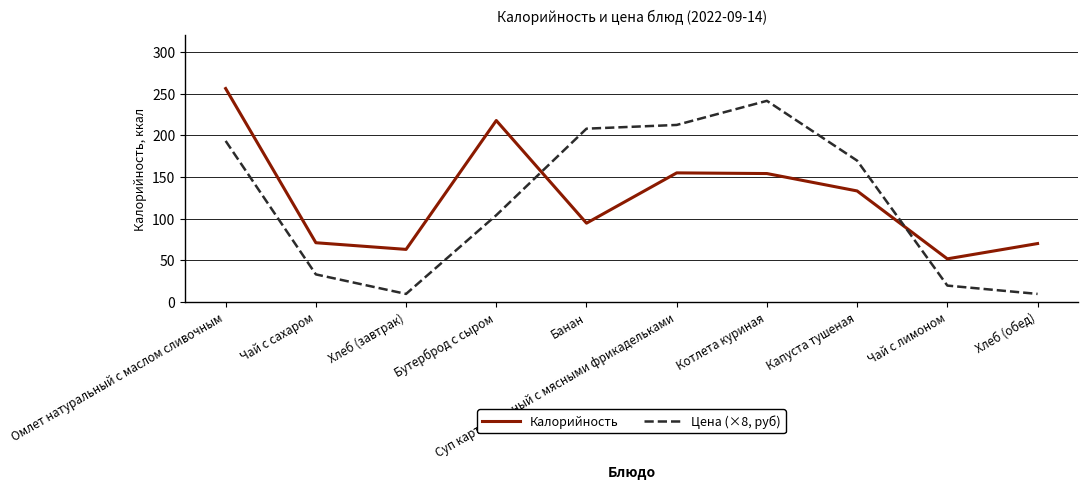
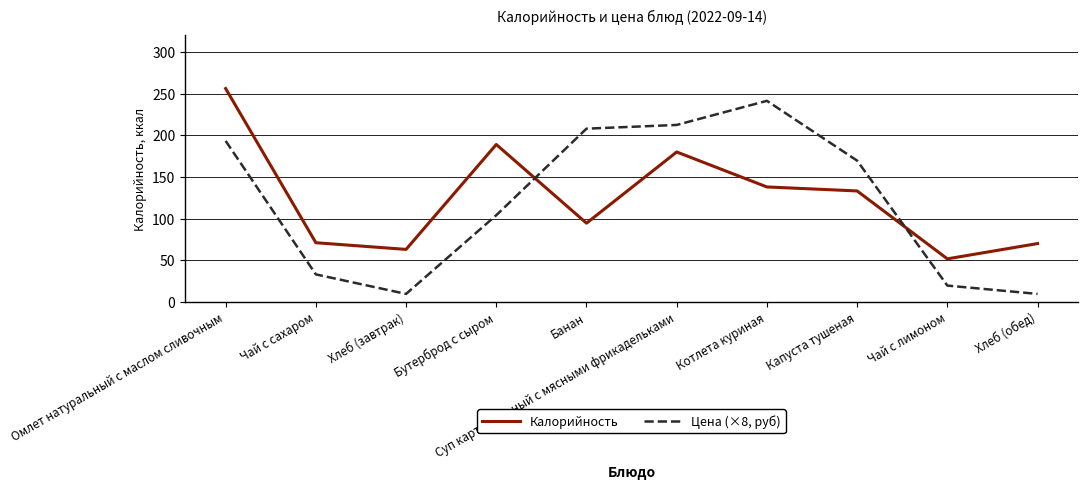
  {
    "Калорийность": {
      "Омлет натуральный с маслом сливочным": 260,
      "Чай с сахаром": 70,
      "Хлеб (завтрак)": 60,
-     "Бутерброд с сыром": 220,
+     "Бутерброд с сыром": 190,
      "Банан": 90,
-     "Суп картофельный с мясными фрикадельками": 150,
-     "Котлета куриная": 150,
+     "Суп картофельный с мясными фрикадельками": 180,
+     "Котлета куриная": 140,
      "Капуста тушеная": 130,
      "Чай с лимоном": 50,
      "Хлеб (обед)": 70
    },
    "Цена (×8, руб)": {
      "Омлет натуральный с маслом сливочным": 190,
      "Чай с сахаром": 30,
      "Хлеб (завтрак)": 10,
      "Бутерброд с сыром": 100,
      "Банан": 210,
      "Суп картофельный с мясными фрикадельками": 210,
      "Котлета куриная": 240,
      "Капуста тушеная": 170,
      "Чай с лимоном": 20,
      "Хлеб (обед)": 10
    }
  }
